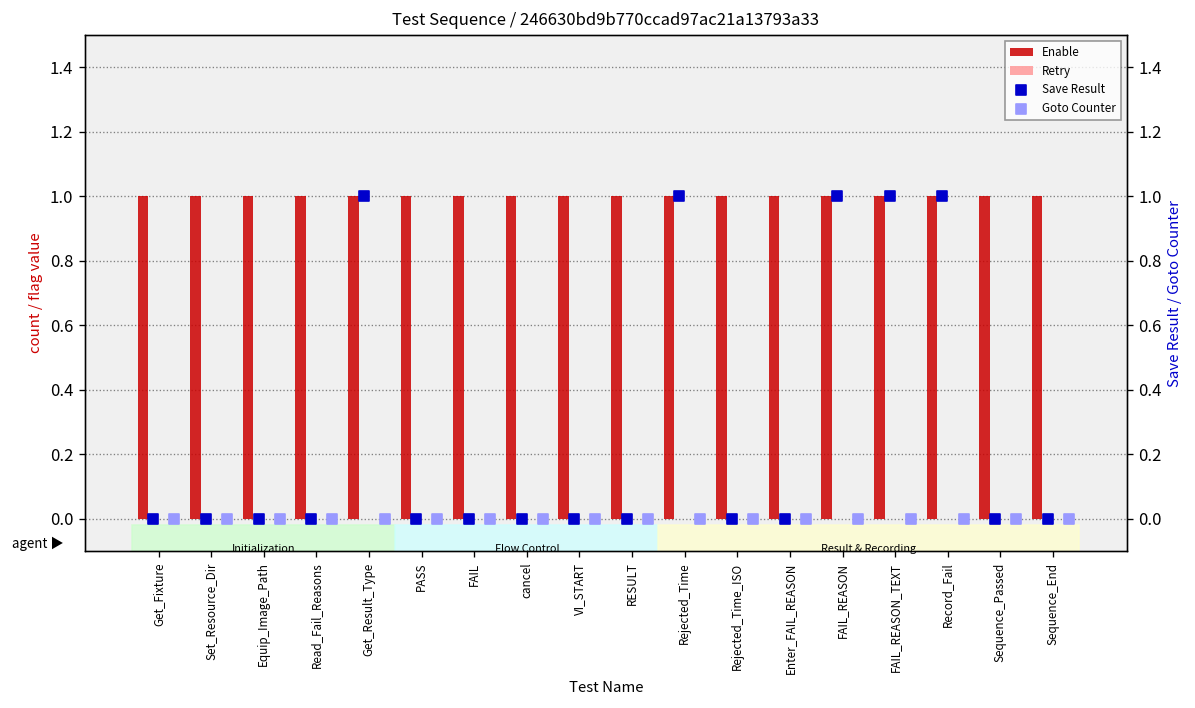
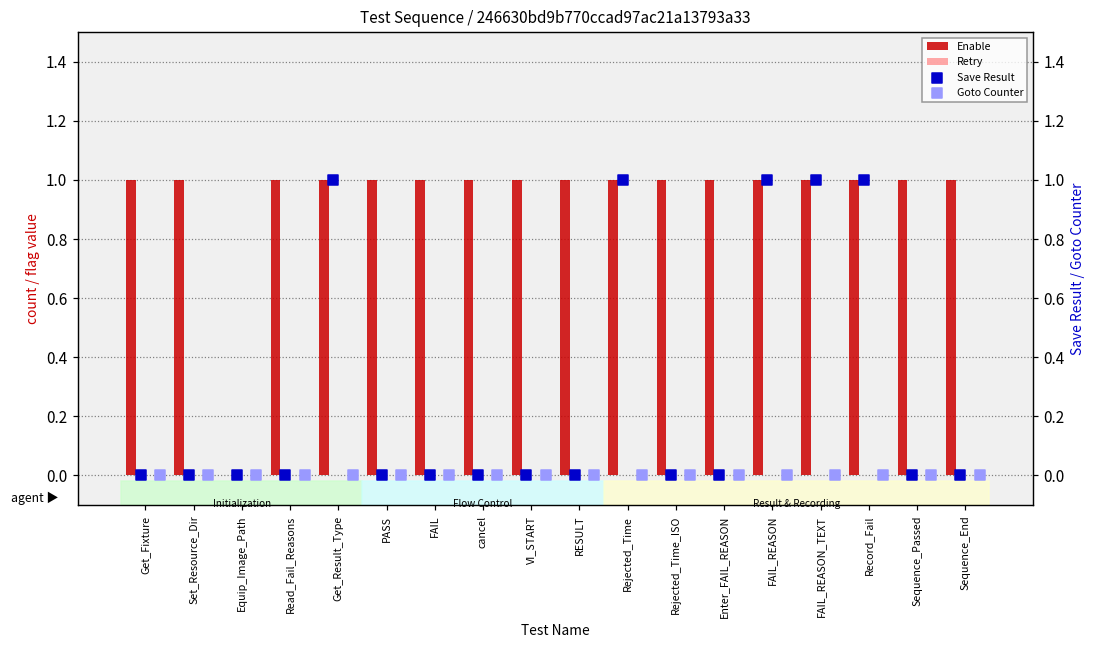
  {
    "Enable": {
      "Get_Fixture": 1,
      "Set_Resource_Dir": 1,
-     "Equip_Image_Path": 1,
+     "Equip_Image_Path": 0,
      "Read_Fail_Reasons": 1,
      "Get_Result_Type": 1,
      "PASS": 1,
      "FAIL": 1,
      "cancel": 1,
      "VI_START": 1,
      "RESULT": 1,
      "Rejected_Time": 1,
      "Rejected_Time_ISO": 1,
      "Enter_FAIL_REASON": 1,
      "FAIL_REASON": 1,
      "FAIL_REASON_TEXT": 1,
      "Record_Fail": 1,
      "Sequence_Passed": 1,
      "Sequence_End": 1
    },
    "Retry": {
      "Get_Fixture": 0,
      "Set_Resource_Dir": 0,
      "Equip_Image_Path": 0,
      "Read_Fail_Reasons": 0,
      "Get_Result_Type": 0,
      "PASS": 0,
      "FAIL": 0,
      "cancel": 0,
      "VI_START": 0,
      "RESULT": 0,
      "Rejected_Time": 0,
      "Rejected_Time_ISO": 0,
      "Enter_FAIL_REASON": 0,
      "FAIL_REASON": 0,
      "FAIL_REASON_TEXT": 0,
      "Record_Fail": 0,
      "Sequence_Passed": 0,
      "Sequence_End": 0
    }
  }
